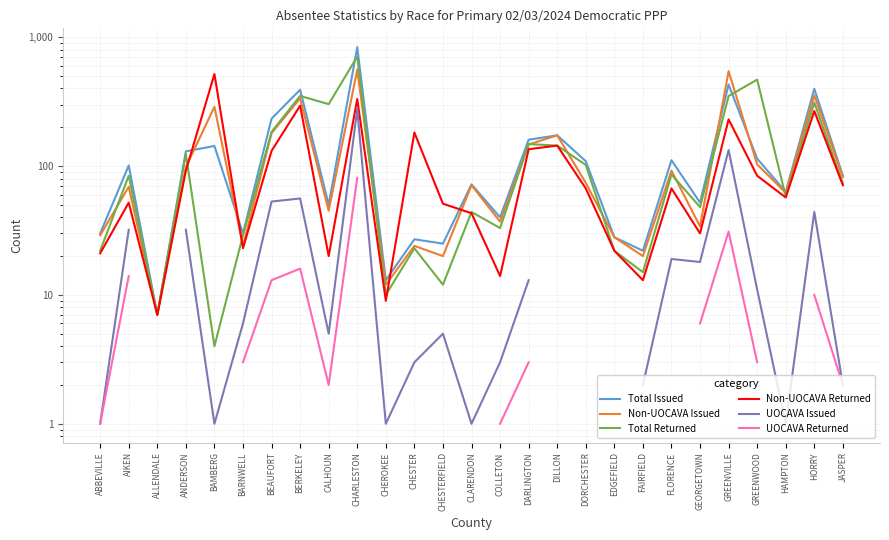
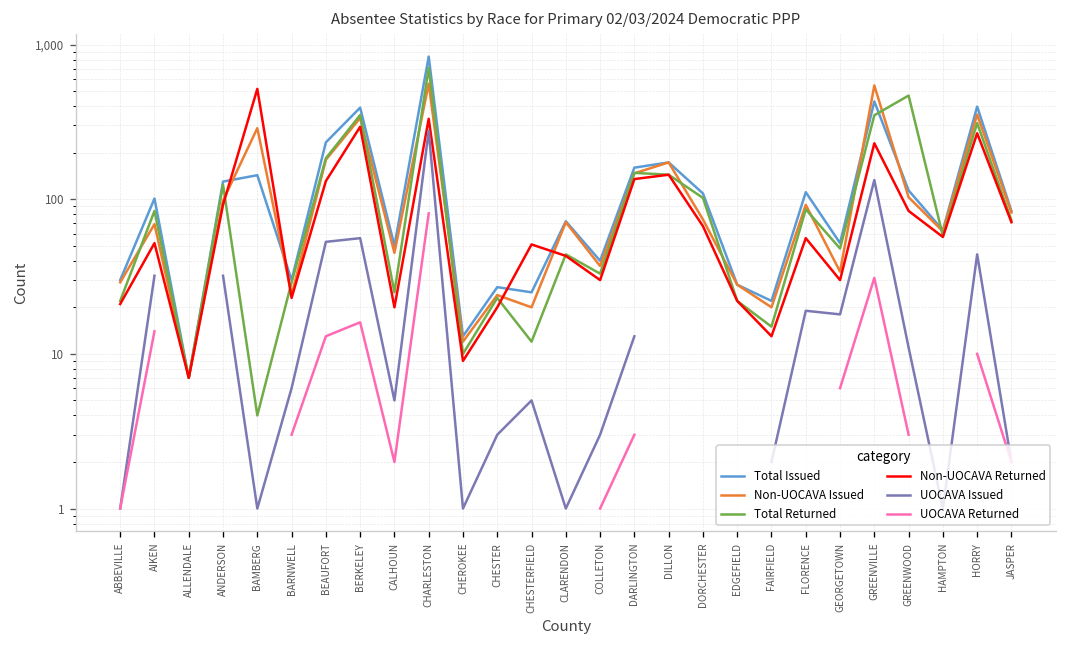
  {
    "Non-UOCAVA Issued": {
      "AIKEN": 70,
      "ANDERSON": 100,
      "BAMBERG": 290,
      "CALHOUN": 45,
      "CHARLESTON": 560,
      "CHEROKEE": 12,
      "CHESTERFIELD": 20,
      "COLLETON": 37,
      "DORCHESTER": 70,
      "FAIRFIELD": 20,
      "FLORENCE": 90,
      "GEORGETOWN": 34,
      "GREENVILLE": 540,
      "GREENWOOD": 100,
      "HORRY": 350
    },
    "Total Returned": {
      "ABBEVILLE": 22,
      "AIKEN": 80,
      "ANDERSON": 120,
      "BAMBERG": 4,
-     "CALHOUN": 300,
+     "CALHOUN": 25,
      "CHARLESTON": 700,
      "CHEROKEE": 10,
      "CHESTERFIELD": 12,
      "COLLETON": 33,
      "DORCHESTER": 100,
      "FAIRFIELD": 15,
      "FLORENCE": 90,
      "GEORGETOWN": 48,
      "GREENVILLE": 350,
      "GREENWOOD": 470,
      "HORRY": 310
    },
    "Non-UOCAVA Returned": {
      "ABBEVILLE": 21,
      "AIKEN": 52,
      "ANDERSON": 90,
      "BAMBERG": 520,
      "BEAUFORT": 130,
      "BERKELEY": 290,
      "CALHOUN": 20,
      "CHARLESTON": 330,
      "CHEROKEE": 9,
-     "CHESTER": 180,
+     "CHESTER": 20,
      "CHESTERFIELD": 51,
-     "COLLETON": 14,
+     "COLLETON": 30,
      "DARLINGTON": 140,
      "DORCHESTER": 70,
      "FAIRFIELD": 13,
-     "FLORENCE": 70,
+     "FLORENCE": 60,
      "GEORGETOWN": 30,
      "GREENVILLE": 230,
      "GREENWOOD": 80,
      "HORRY": 270
    },
    "UOCAVA Returned": {
      "AIKEN": 14,
      "ANDERSON": 1,
      "BARNWELL": 3,
      "BEAUFORT": 13,
      "BERKELEY": 16,
      "CALHOUN": 2,
      "CHARLESTON": 80,
      "CHESTERFIELD": 3,
      "COLLETON": 1,
      "DARLINGTON": 3,
      "DORCHESTER": 12,
      "GEORGETOWN": 6,
      "GREENVILLE": 31,
      "GREENWOOD": 3,
      "HORRY": 10
    }
  }
